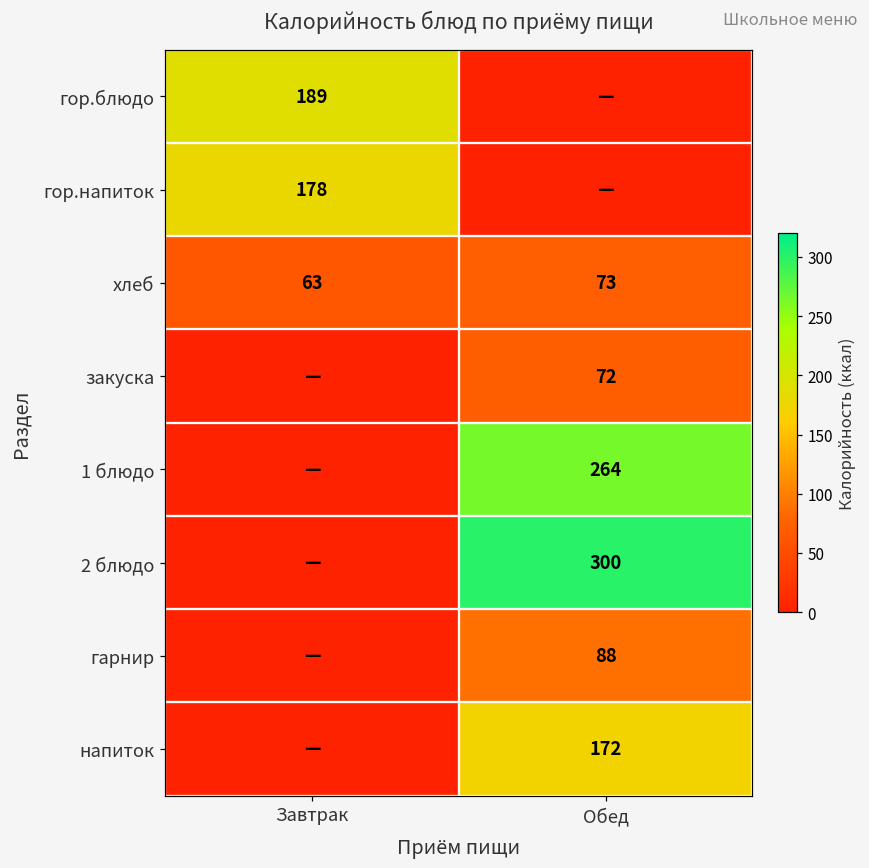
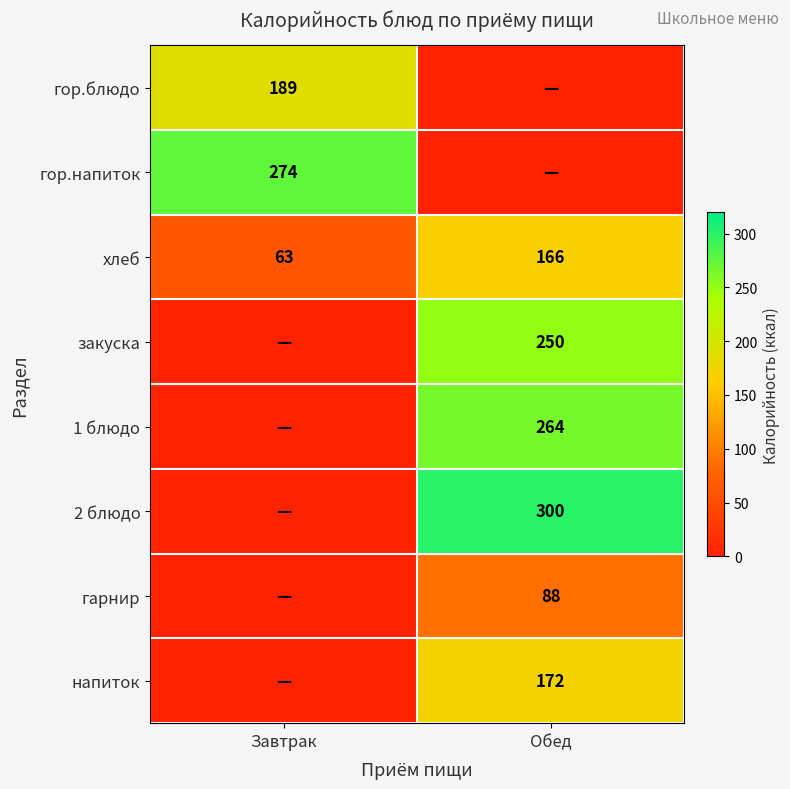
  {
    "гор.блюдо": {
      "Завтрак": 189
    },
    "гор.напиток": {
-     "Завтрак": 178
+     "Завтрак": 274
    },
    "хлеб": {
      "Завтрак": 63,
-     "Обед": 73
+     "Обед": 166
    },
    "закуска": {
-     "Обед": 72
+     "Обед": 250
    },
    "1 блюдо": {
      "Обед": 264
    },
    "2 блюдо": {
      "Обед": 300
    },
    "гарнир": {
      "Обед": 88
    },
    "напиток": {
      "Обед": 172
    }
  }
